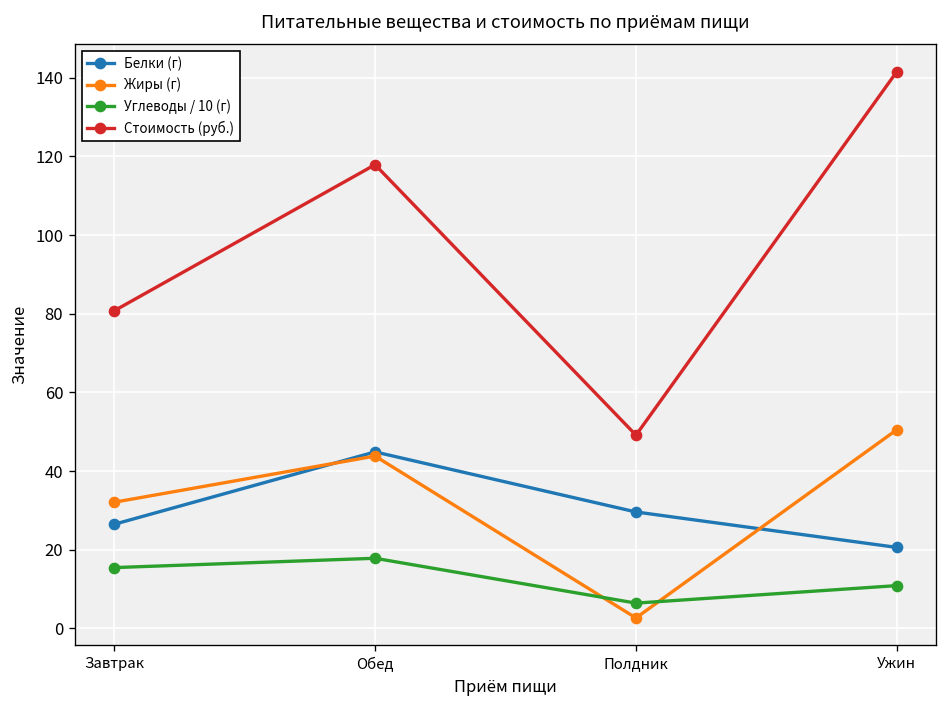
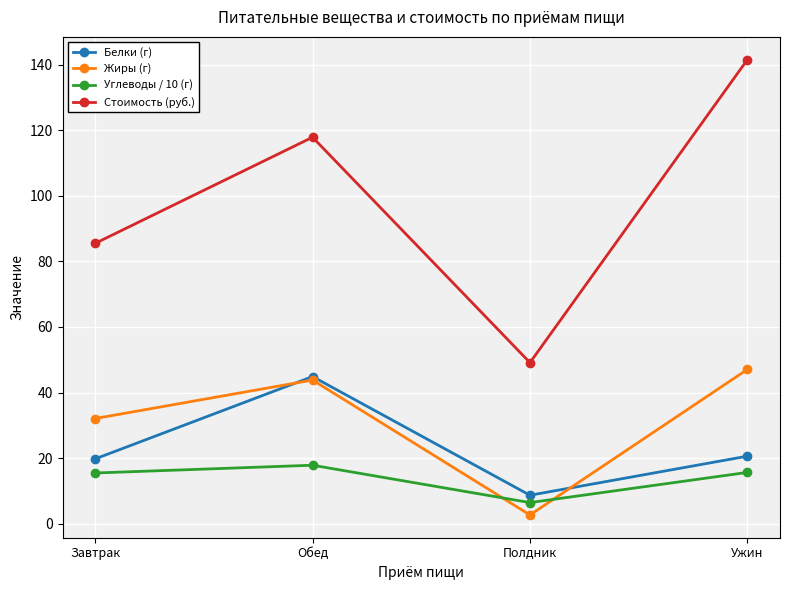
  {
    "Белки (г)": {
-     "Завтрак": 26,
+     "Завтрак": 20,
      "Обед": 45,
-     "Полдник": 30,
+     "Полдник": 9,
      "Ужин": 21
    },
    "Жиры (г)": {
      "Завтрак": 32,
      "Обед": 44,
      "Полдник": 3,
-     "Ужин": 51
+     "Ужин": 47
    },
    "Углеводы / 10 (г)": {
      "Завтрак": 15,
      "Обед": 18,
      "Полдник": 6,
-     "Ужин": 11
+     "Ужин": 16
    },
    "Стоимость (руб.)": {
-     "Завтрак": 81,
+     "Завтрак": 86,
      "Обед": 118,
      "Полдник": 49,
      "Ужин": 142
    }
  }
